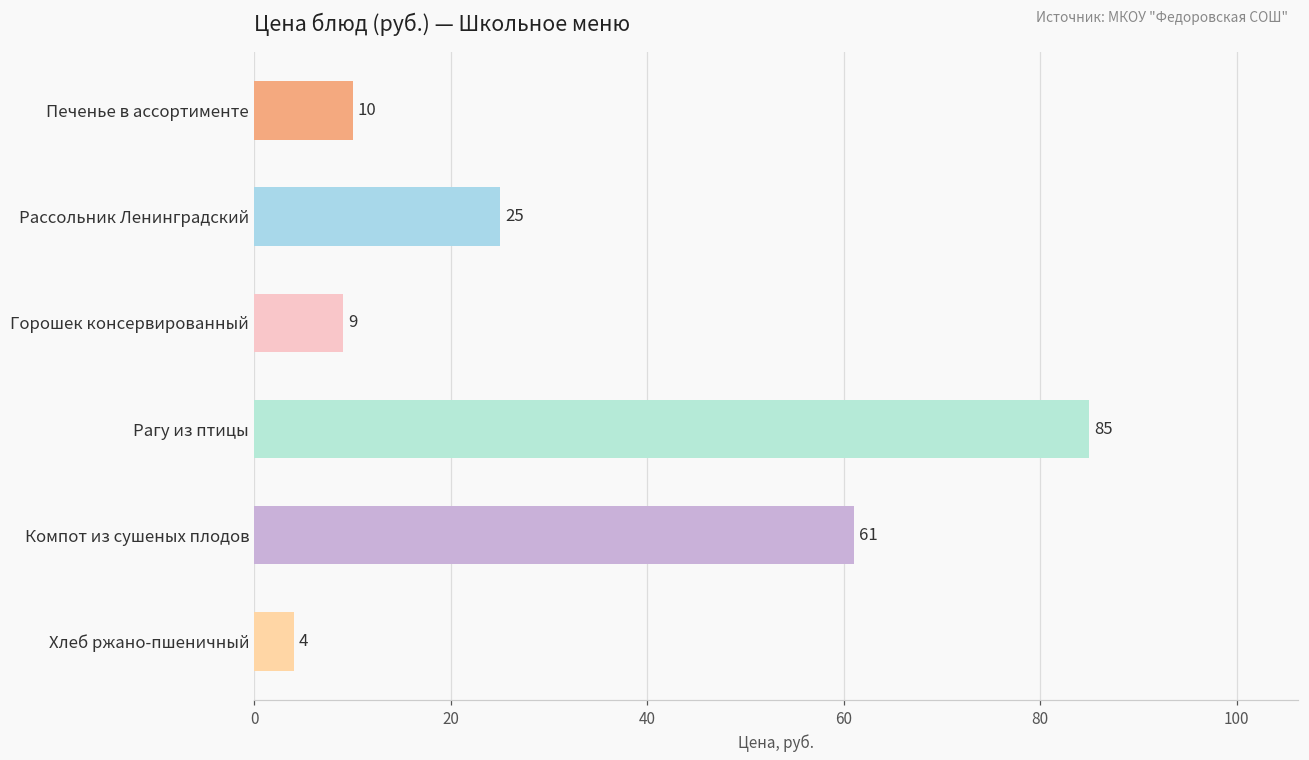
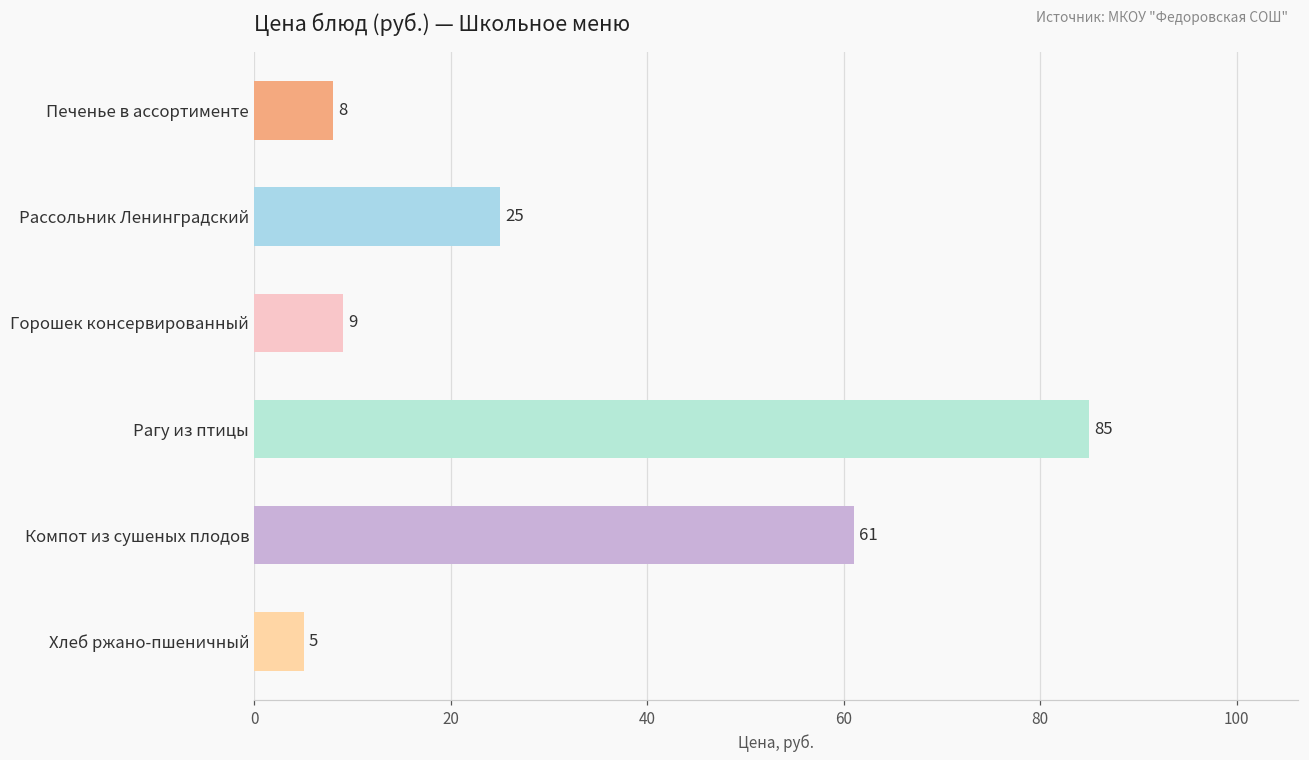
  {
-   "Печенье в ассортименте": 10,
+   "Печенье в ассортименте": 8,
    "Рассольник Ленинградский": 25,
    "Горошек консервированный": 9,
    "Рагу из птицы": 85,
    "Компот из сушеных плодов": 61,
-   "Хлеб ржано-пшеничный": 4
+   "Хлеб ржано-пшеничный": 5
  }
